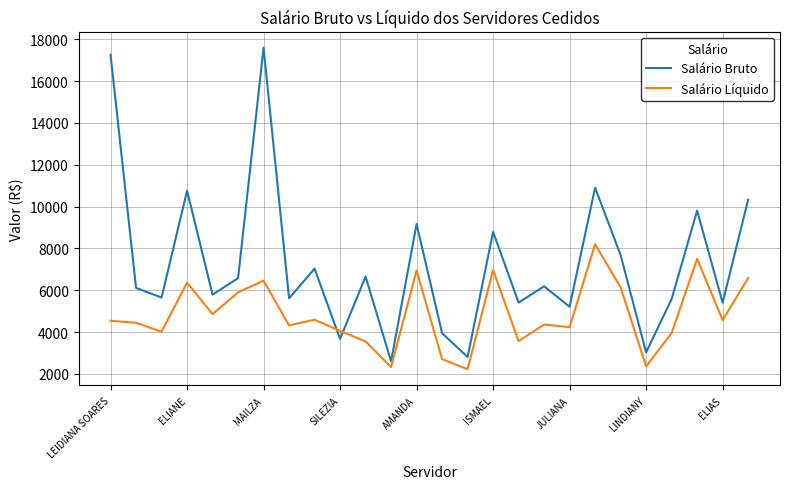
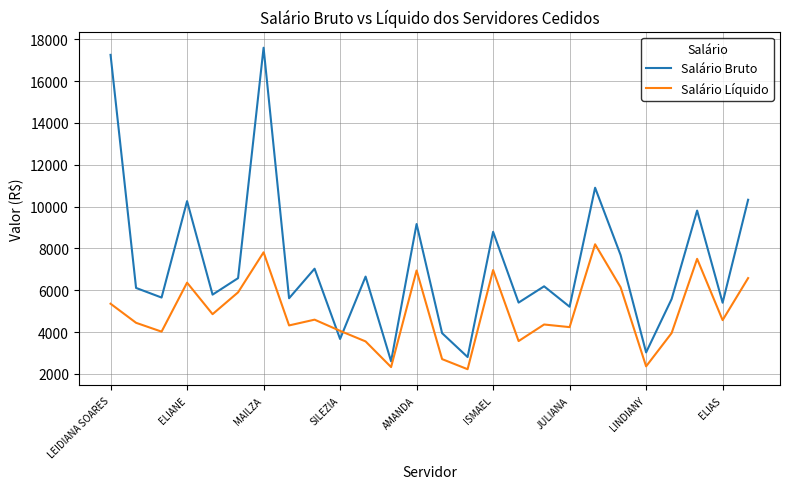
  {
    "Salário Bruto": {
      "LEIDIANA SOARES": 17300,
-     "ELIANE": 10800,
+     "ELIANE": 10300,
      "MAILZA": 17600,
      "SILEZIA": 3700,
      "AMANDA": 9200,
      "ISMAEL": 8800,
      "JULIANA": 5200,
      "LINDIANY": 3000,
      "ELIAS": 5400
    },
    "Salário Líquido": {
-     "LEIDIANA SOARES": 4500,
+     "LEIDIANA SOARES": 5400,
      "ELIANE": 6400,
-     "MAILZA": 6500,
+     "MAILZA": 7800,
      "SILEZIA": 4100,
      "AMANDA": 6900,
      "ISMAEL": 7000,
      "JULIANA": 4200,
      "LINDIANY": 2400,
      "ELIAS": 4600
    }
  }
